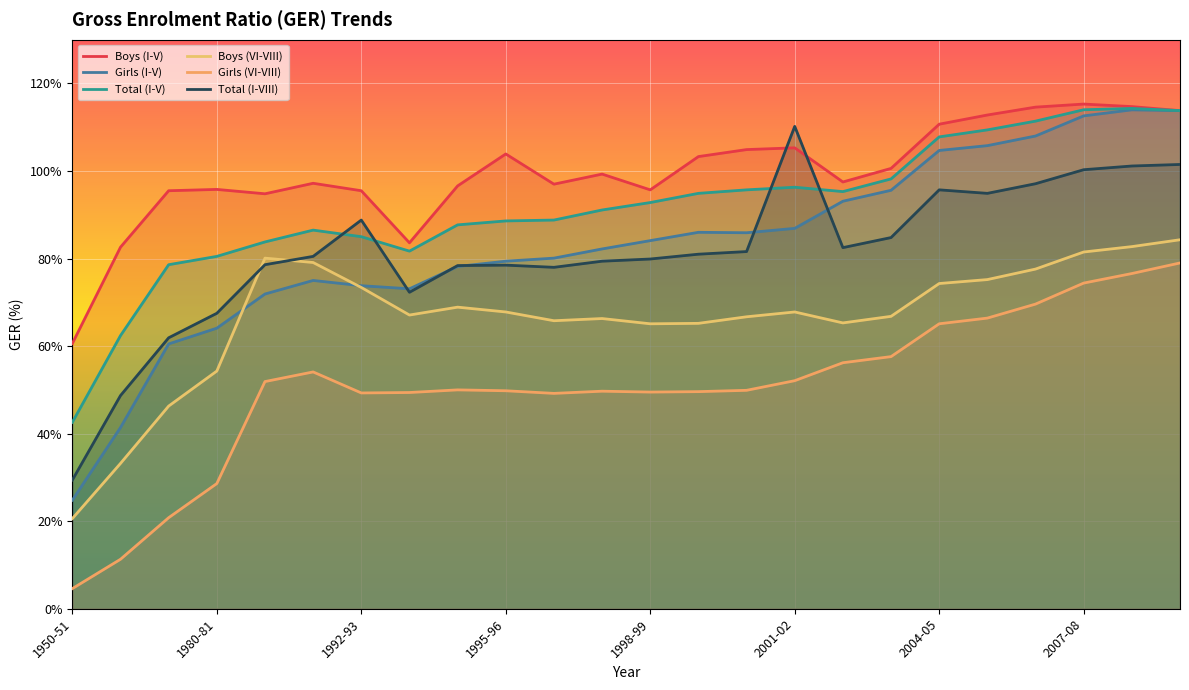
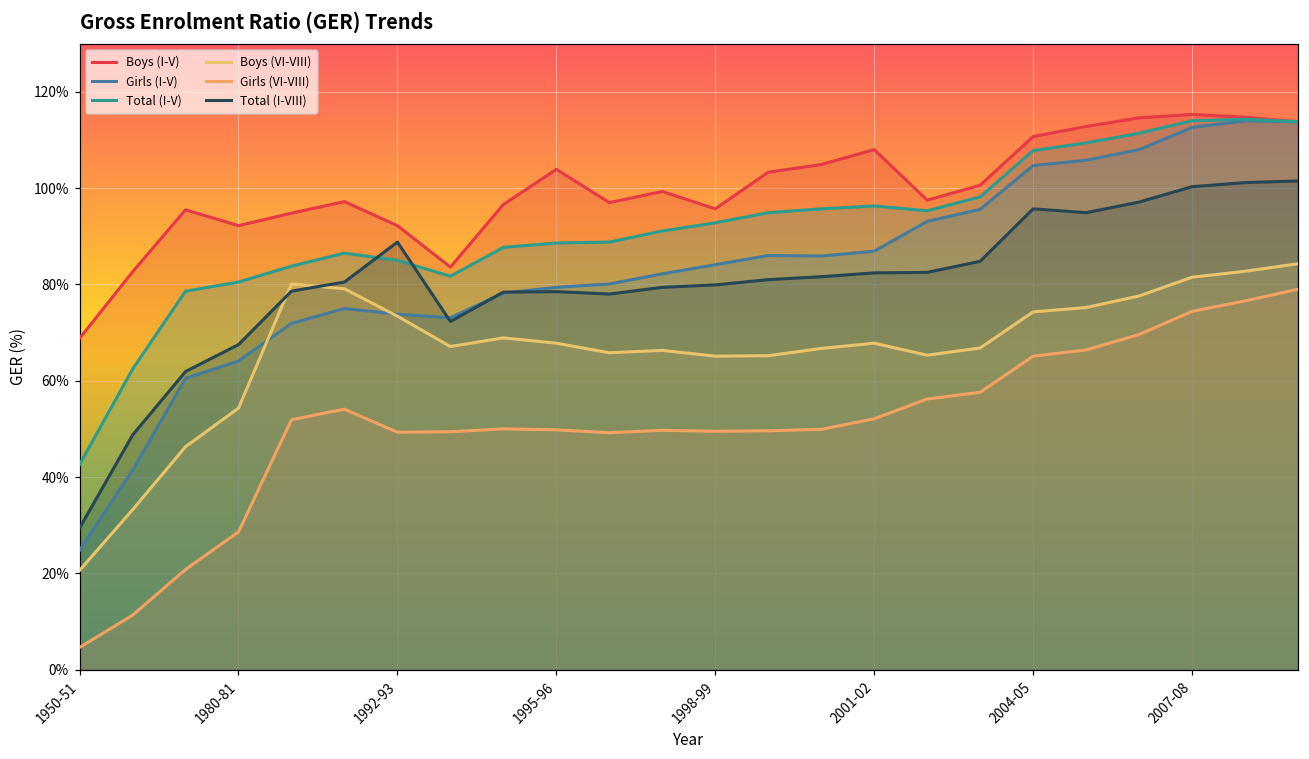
  {
    "Boys (I-V)": {
-     "1950-51": "61%",
-     "1980-81": "96%",
-     "1992-93": "96%",
+     "1950-51": "69%",
+     "1980-81": "92%",
+     "1992-93": "92%",
      "1995-96": "104%",
      "1998-99": "96%",
-     "2001-02": "105%",
+     "2001-02": "108%",
      "2004-05": "111%",
      "2007-08": "115%"
    },
    "Total (I-VIII)": {
      "1950-51": "29%",
      "1980-81": "68%",
      "1992-93": "89%",
      "1995-96": "79%",
      "1998-99": "80%",
-     "2001-02": "110%",
+     "2001-02": "82%",
      "2004-05": "96%",
      "2007-08": "100%"
    }
  }
